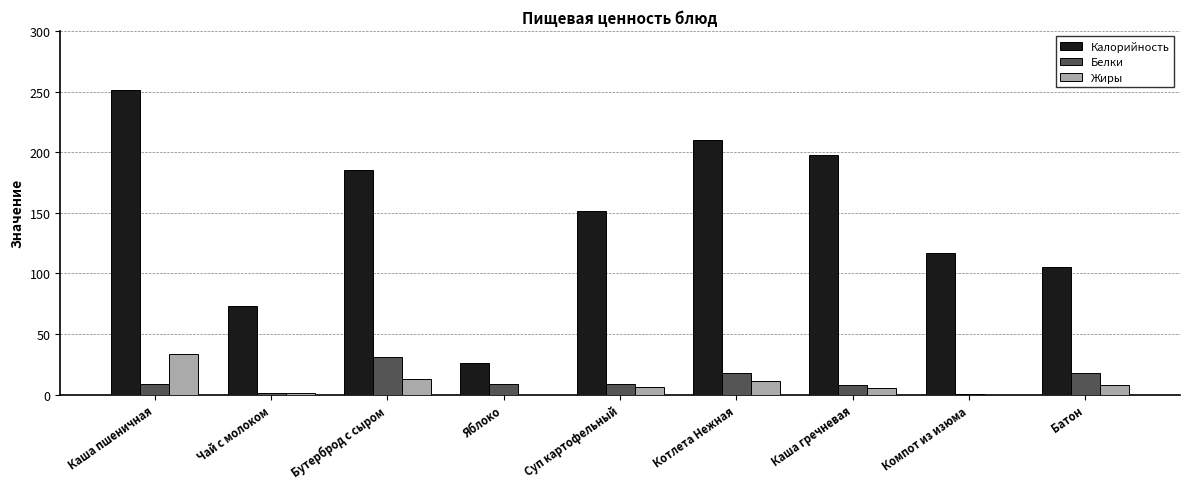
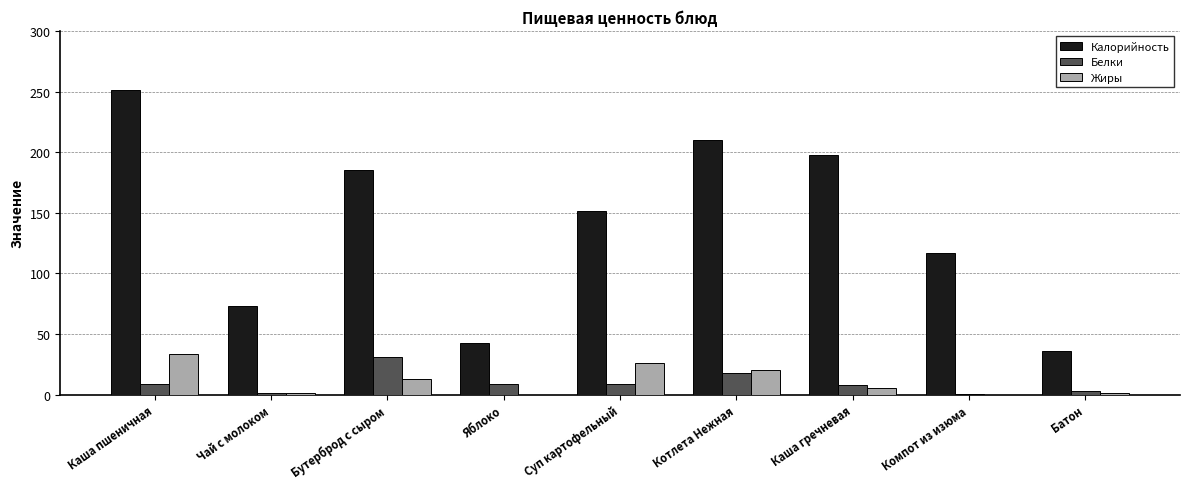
  {
    "Калорийность": {
      "Каша пшеничная": 251,
      "Чай с молоком": 73,
      "Бутерброд с сыром": 185,
-     "Яблоко": 26,
+     "Яблоко": 43,
      "Суп картофельный": 151,
      "Котлета Нежная": 210,
      "Каша гречневая": 198,
      "Компот из изюма": 117,
-     "Батон": 106
+     "Батон": 36
    },
    "Белки": {
      "Каша пшеничная": 9,
      "Бутерброд с сыром": 31,
      "Яблоко": 9,
      "Суп картофельный": 9,
      "Котлета Нежная": 18,
      "Каша гречневая": 8,
-     "Батон": 18
+     "Батон": 4
    },
    "Жиры": {
      "Каша пшеничная": 33,
      "Бутерброд с сыром": 13,
      "Яблоко": 0,
-     "Суп картофельный": 7,
-     "Котлета Нежная": 11,
+     "Суп картофельный": 26,
+     "Котлета Нежная": 20,
      "Каша гречневая": 6,
      "Компот из изюма": 0,
-     "Батон": 8
+     "Батон": 1
    }
  }
